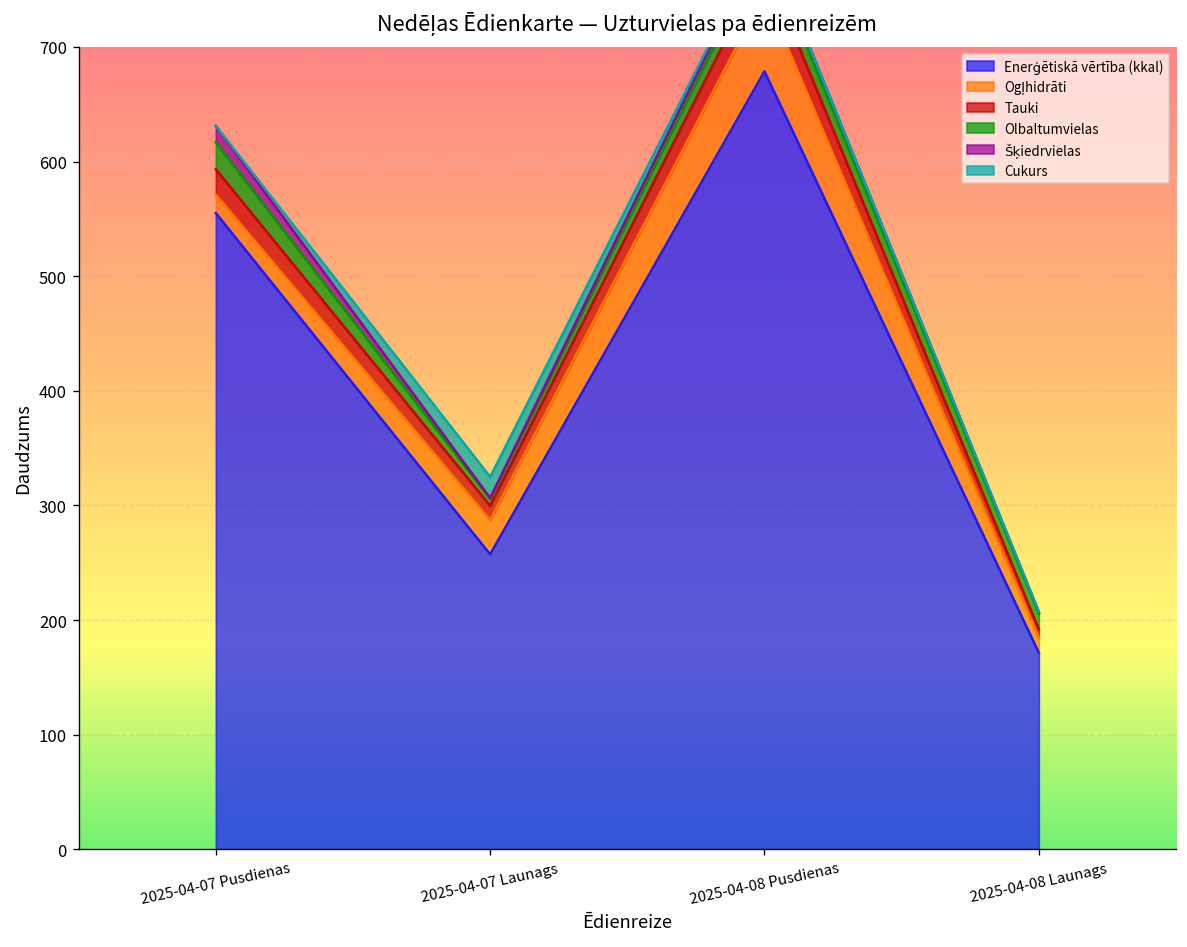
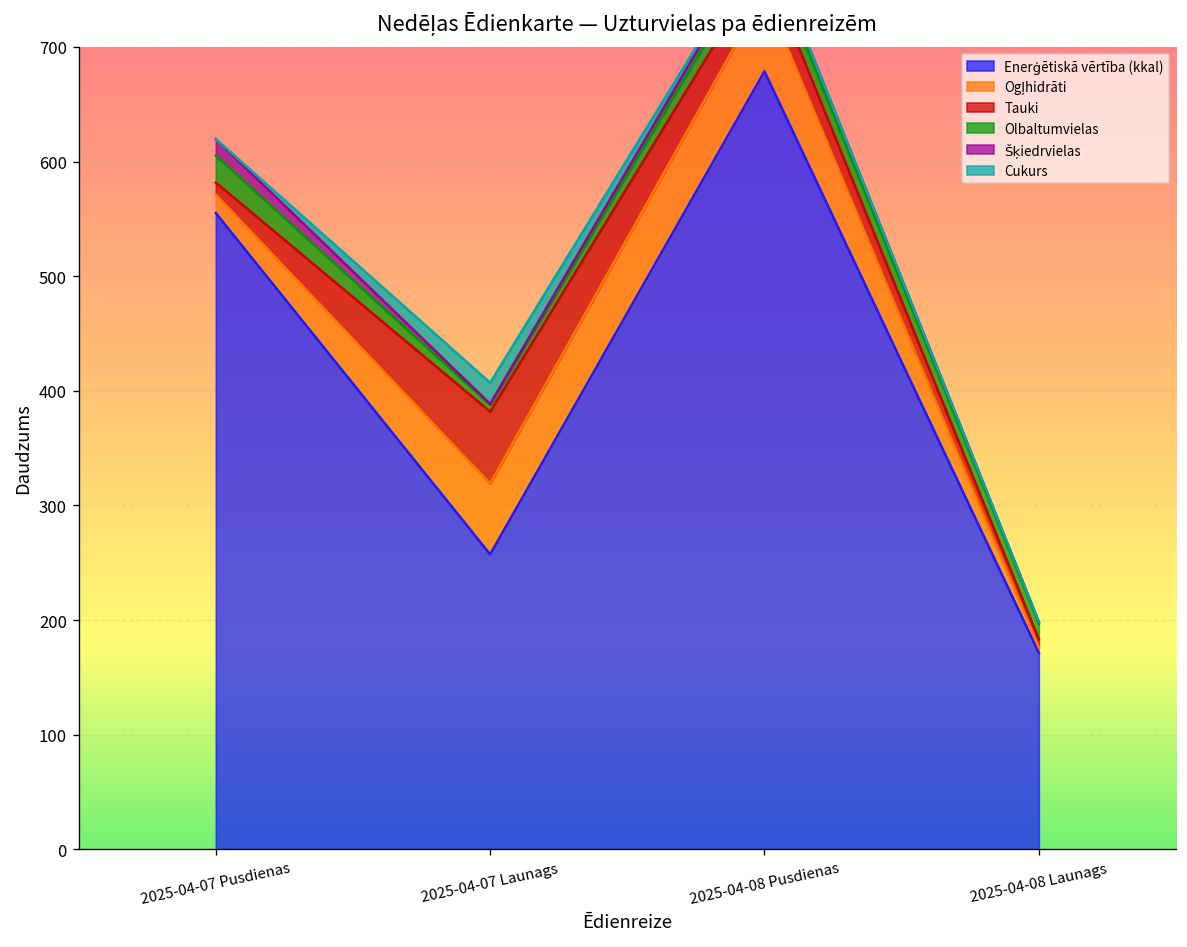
  {
    "Enerģētiskā vērtība (kkal)": {
      "2025-04-07 Pusdienas": 560,
      "2025-04-07 Launags": 260,
      "2025-04-08 Pusdienas": 680,
      "2025-04-08 Launags": 170
    },
    "Ogļhidrāti": {
      "2025-04-07 Pusdienas": 20,
-     "2025-04-07 Launags": 30,
-     "2025-04-08 Launags": 10
+     "2025-04-07 Launags": 60,
+     "2025-04-08 Launags": 0
    },
    "Tauki": {
-     "2025-04-07 Pusdienas": 20,
-     "2025-04-07 Launags": 10,
+     "2025-04-07 Pusdienas": 10,
+     "2025-04-07 Launags": 60,
      "2025-04-08 Launags": 10
    },
    "Olbaltumvielas": {
      "2025-04-07 Pusdienas": 20
    },
    "Cukurs": {
      "2025-04-07 Launags": 20
    }
  }
